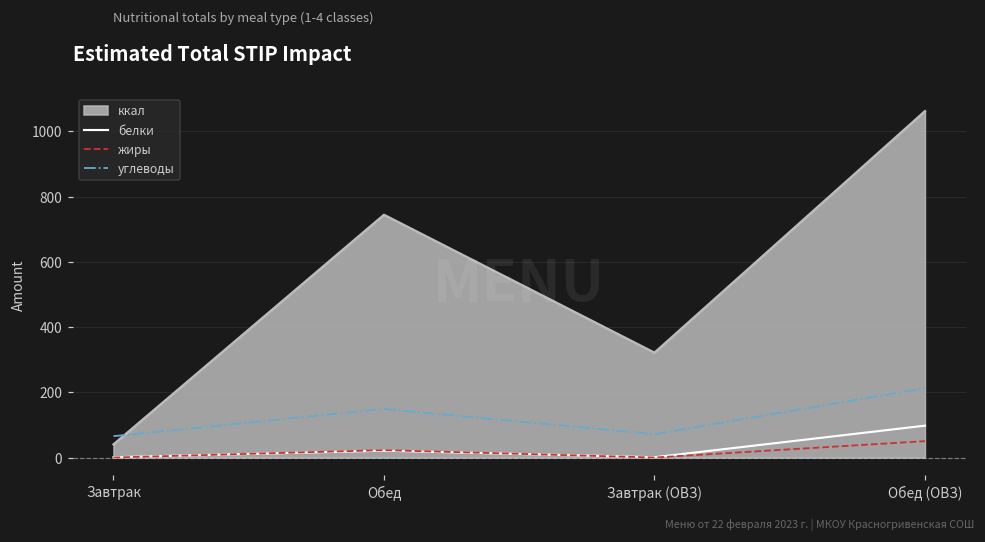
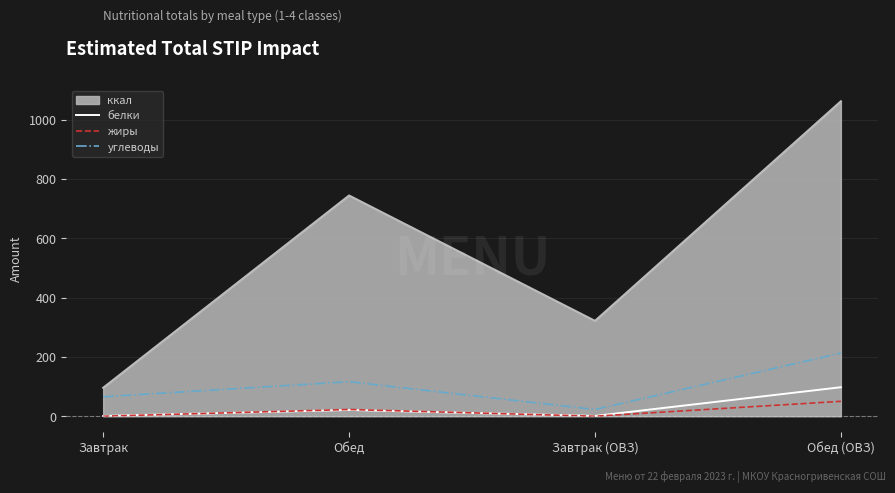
  {
    "ккал": {
-     "Завтрак": 40,
+     "Завтрак": 100,
      "Обед": 740,
      "Завтрак (ОВЗ)": 320,
      "Обед (ОВЗ)": 1060
    },
    "белки": {
      "Обед (ОВЗ)": 100
    },
    "жиры": {
      "Обед (ОВЗ)": 50
    },
    "углеводы": {
      "Завтрак": 70,
-     "Обед": 150,
-     "Завтрак (ОВЗ)": 70,
+     "Обед": 120,
+     "Завтрак (ОВЗ)": 20,
      "Обед (ОВЗ)": 210
    }
  }
